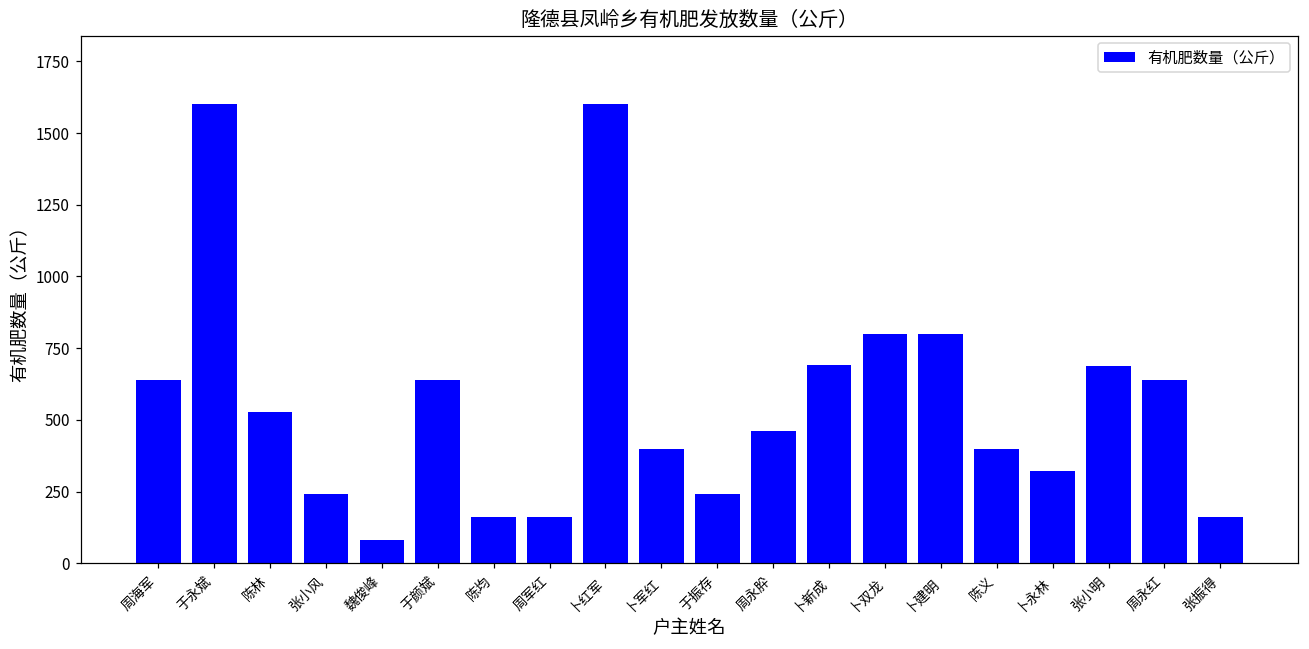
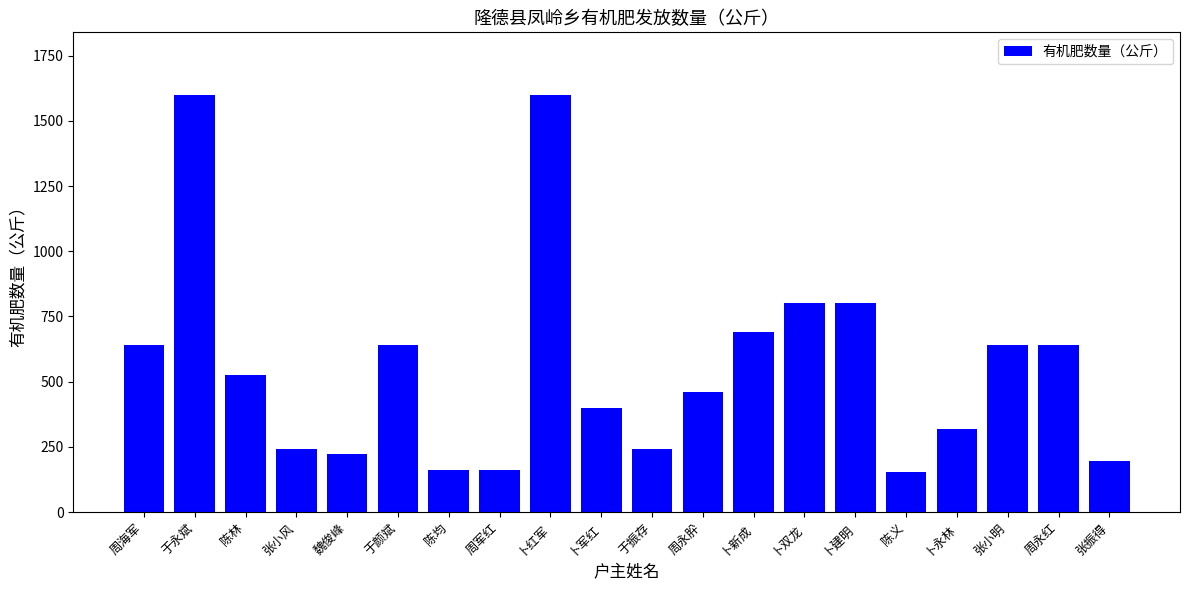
  {
    "周海军": 640,
    "于永斌": 1600,
    "陈林": 530,
    "张小风": 240,
-   "魏俊峰": 80,
+   "魏俊峰": 220,
    "于颜斌": 640,
    "陈均": 160,
    "周军红": 160,
    "卜红军": 1600,
    "卜军红": 400,
    "于振存": 240,
    "周永肸": 460,
    "卜新成": 690,
    "卜双龙": 800,
    "卜建明": 800,
-   "陈义": 400,
+   "陈义": 160,
    "卜永林": 320,
-   "张小明": 690,
+   "张小明": 640,
    "周永红": 640,
-   "张振得": 160
+   "张振得": 200
  }
